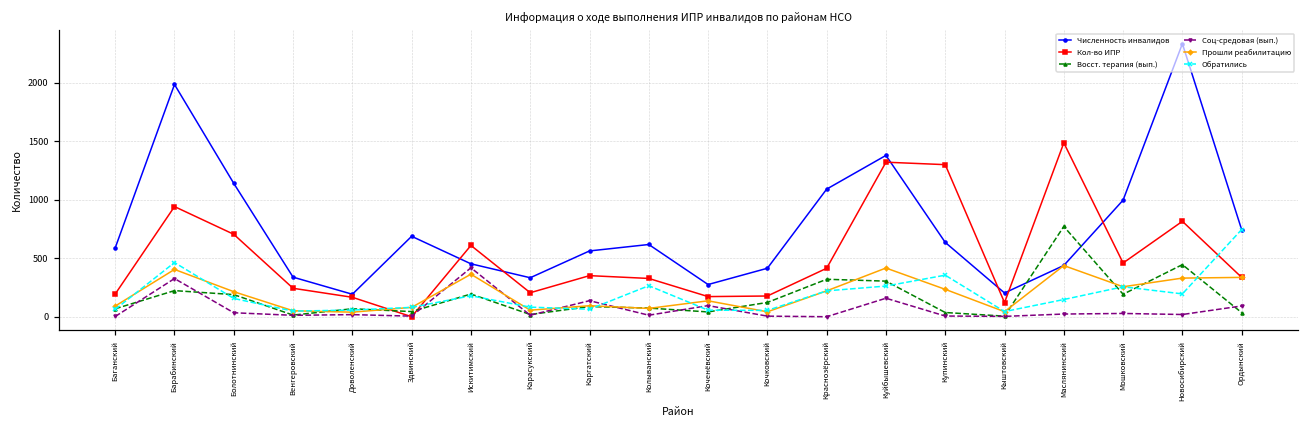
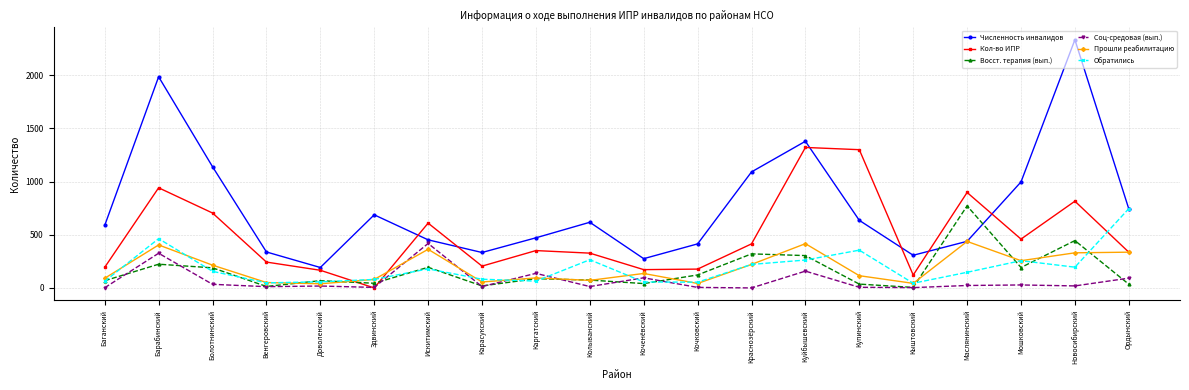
  {
    "Численность инвалидов": {
      "Баганский": 590,
      "Барабинский": 1980,
      "Болотнинский": 1140,
      "Венгеровский": 340,
      "Доволенский": 190,
      "Здвинский": 690,
      "Искитимский": 450,
      "Карасукский": 330,
-     "Каргатский": 560,
+     "Каргатский": 470,
      "Колыванский": 620,
      "Коченёвский": 280,
      "Кочковский": 410,
      "Краснозёрский": 1090,
      "Куйбышевский": 1380,
      "Купинский": 640,
-     "Кыштовский": 200,
+     "Кыштовский": 310,
      "Мошковский": 1000
    },
    "Кол-во ИПР": {
      "Баганский": 190,
      "Барабинский": 940,
      "Болотнинский": 700,
      "Венгеровский": 240,
      "Доволенский": 170,
      "Искитимский": 610,
      "Карасукский": 210,
      "Каргатский": 350,
      "Колыванский": 330,
      "Коченёвский": 170,
      "Кочковский": 180,
      "Краснозёрский": 410,
      "Куйбышевский": 1320,
      "Купинский": 1300,
      "Кыштовский": 120,
-     "Маслянинский": 1490,
+     "Маслянинский": 900,
      "Мошковский": 460,
      "Новосибирский": 820
    },
    "Восст. терапия (вып.)": {
      "Барабинский": 220,
      "Болотнинский": 190,
      "Здвинский": 40,
      "Кочковский": 120,
      "Краснозёрский": 320,
      "Куйбышевский": 300,
      "Купинский": 40,
      "Маслянинский": 770,
      "Мошковский": 190,
      "Новосибирский": 450,
      "Ордынский": 40
    },
    "Соц-средовая (вып.)": {
      "Баганский": 0,
      "Барабинский": 330,
      "Болотнинский": 30,
      "Искитимский": 420,
      "Каргатский": 140,
      "Колыванский": 10,
      "Коченёвский": 100,
      "Кочковский": 10,
      "Краснозёрский": 0,
      "Куйбышевский": 160,
      "Купинский": 10,
      "Маслянинский": 20,
      "Мошковский": 30,
      "Новосибирский": 20,
      "Ордынский": 90
    },
    "Прошли реабилитацию": {
      "Барабинский": 400,
      "Болотнинский": 210,
      "Искитимский": 360,
      "Карасукский": 60,
      "Коченёвский": 140,
      "Куйбышевский": 420,
-     "Купинский": 230,
+     "Купинский": 120,
      "Новосибирский": 330
    },
    "Обратились": {
      "Барабинский": 460,
      "Болотнинский": 160,
      "Карасукский": 80,
      "Колыванский": 270,
      "Куйбышевский": 260,
      "Купинский": 360,
      "Маслянинский": 150,
      "Новосибирский": 200
    }
  }
